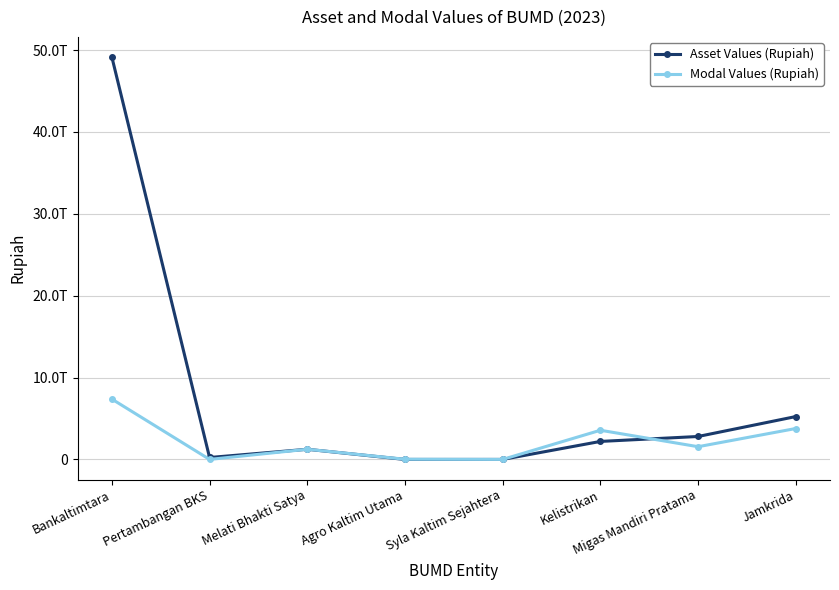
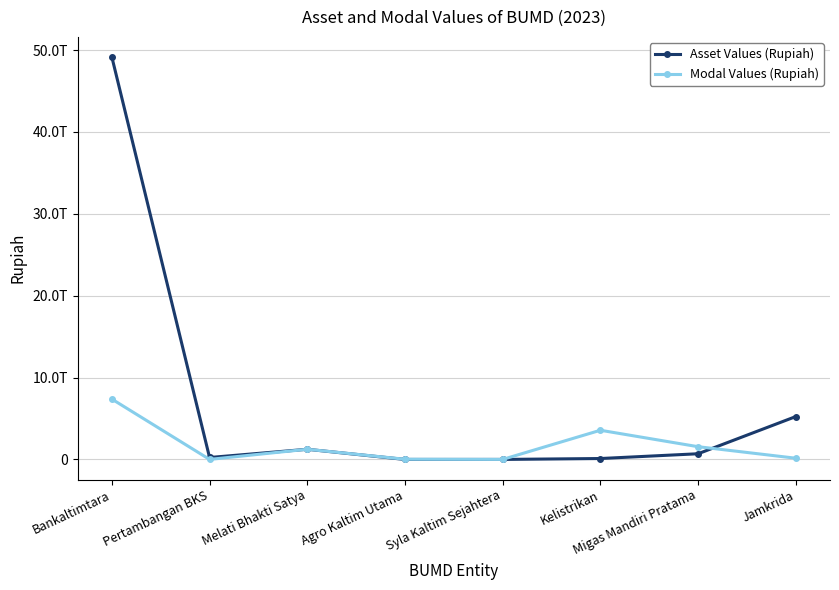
  {
    "Asset Values (Rupiah)": {
      "Bankaltimtara": "49T",
-     "Kelistrikan": "2T",
-     "Migas Mandiri Pratama": "3T",
+     "Kelistrikan": "0T",
+     "Migas Mandiri Pratama": "1T",
      "Jamkrida": "5T"
    },
    "Modal Values (Rupiah)": {
      "Bankaltimtara": "7T",
      "Kelistrikan": "4T",
      "Migas Mandiri Pratama": "2T",
-     "Jamkrida": "4T"
+     "Jamkrida": "0T"
    }
  }
